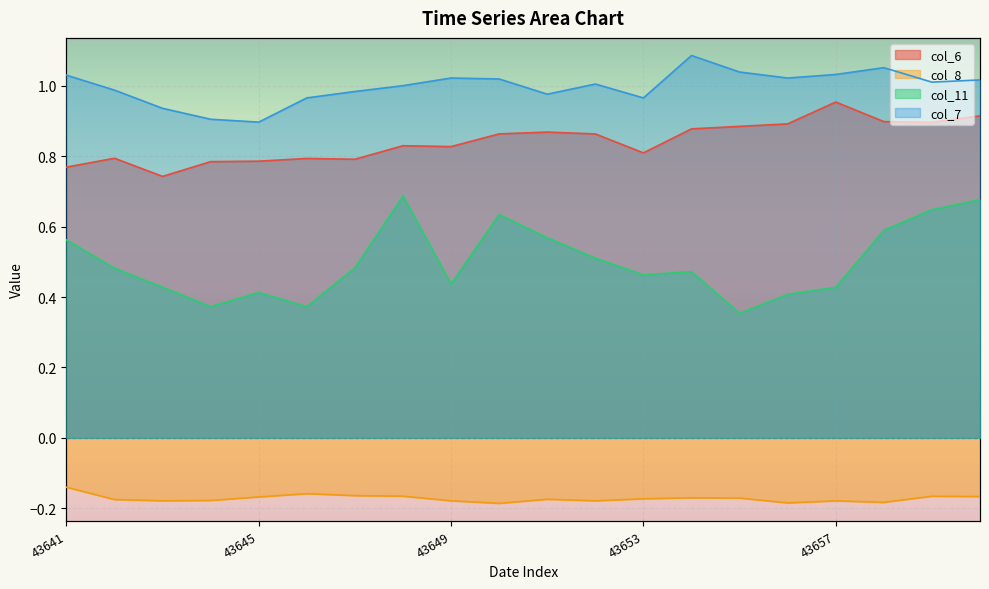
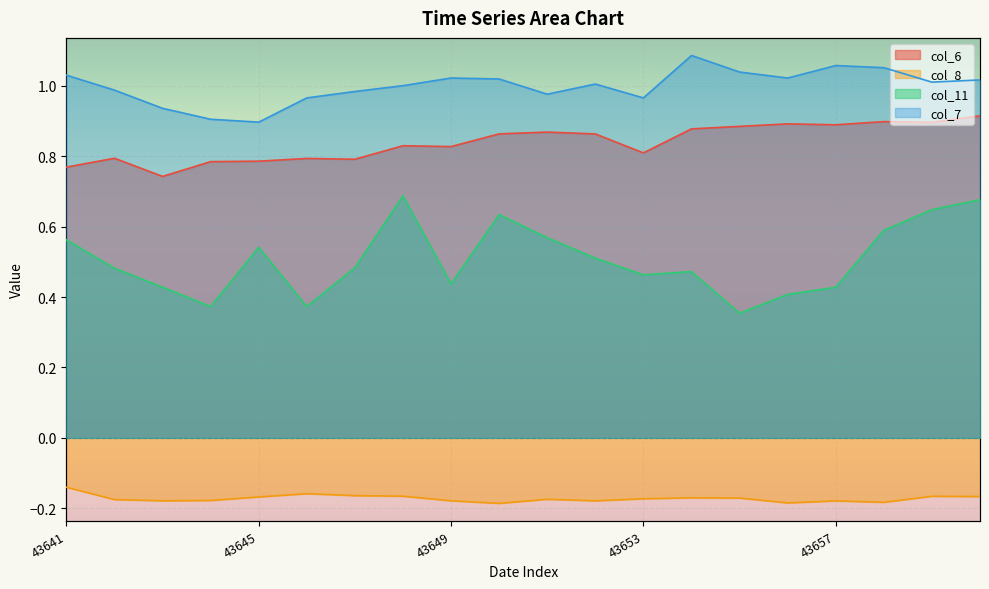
  {
    "col_6": {
      "43641": 0.77,
      "43645": 0.79,
      "43649": 0.83,
      "43653": 0.81,
-     "43657": 0.95
+     "43657": 0.89
    },
    "col_11": {
      "43641": 0.56,
-     "43645": 0.41,
+     "43645": 0.54,
      "43649": 0.44,
      "43653": 0.46,
      "43657": 0.43
    },
    "col_7": {
      "43641": 1.03,
      "43645": 0.90,
      "43649": 1.02,
      "43653": 0.97,
-     "43657": 1.03
+     "43657": 1.06
    }
  }
